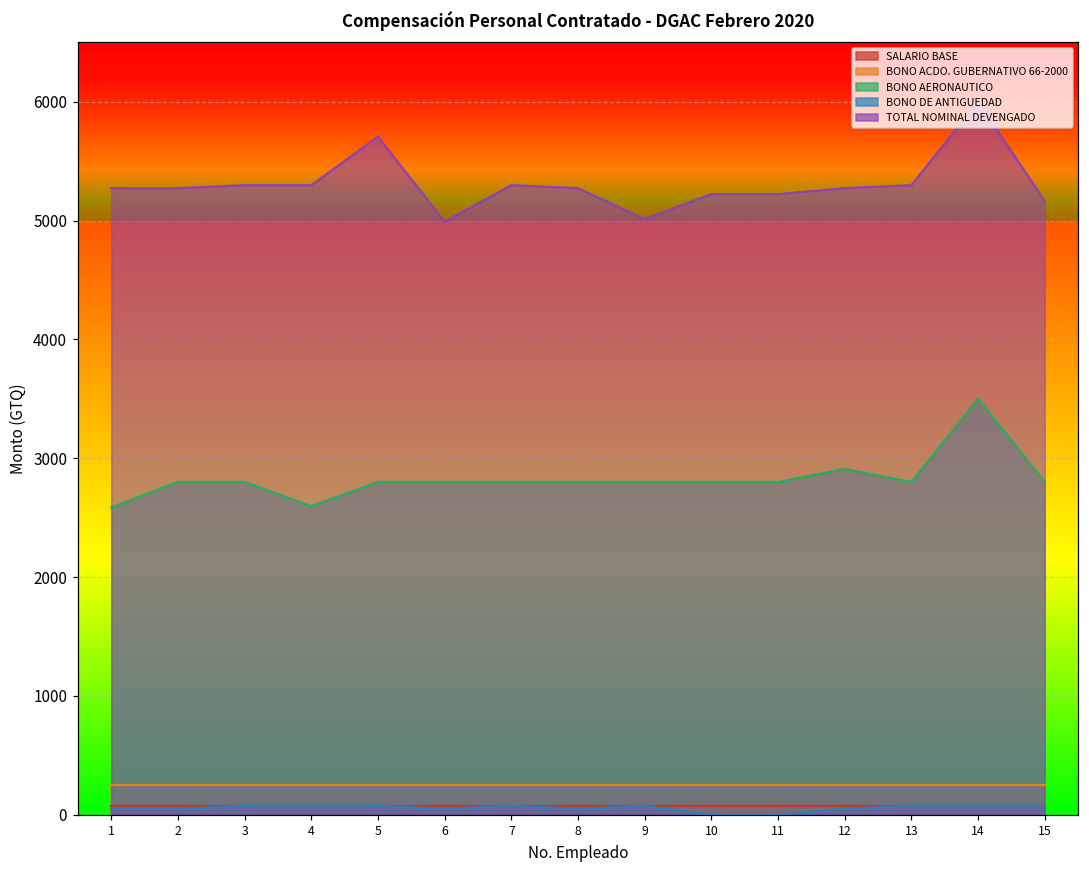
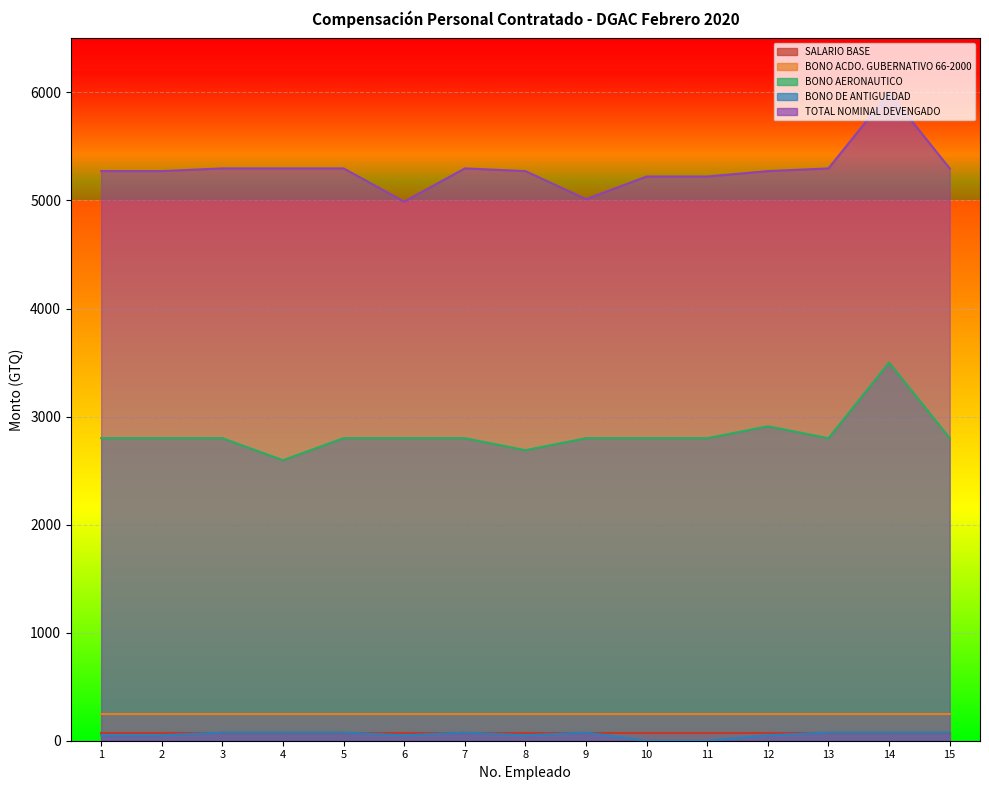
  {
    "SALARIO BASE": {
      "10": 70,
      "11": 70
    },
    "BONO ACDO. GUBERNATIVO 66-2000": {
      "1": 250,
      "2": 250,
      "3": 250,
      "4": 250,
      "5": 250,
      "6": 250,
      "7": 250,
      "8": 250,
      "9": 250,
      "10": 250,
      "11": 250,
      "12": 250,
      "13": 250,
      "14": 250,
      "15": 250
    },
    "BONO AERONAUTICO": {
-     "1": 2590,
+     "1": 2800,
      "2": 2800,
      "3": 2800,
      "4": 2600,
      "5": 2800,
      "6": 2800,
      "7": 2800,
-     "8": 2800,
+     "8": 2690,
      "9": 2800,
      "10": 2800,
      "11": 2800,
      "12": 2910,
      "13": 2800,
      "14": 3500,
      "15": 2800
    },
    "BONO DE ANTIGUEDAD": {
      "10": 0,
      "11": 0
    },
    "TOTAL NOMINAL DEVENGADO": {
      "1": 5270,
      "2": 5270,
      "3": 5300,
      "4": 5300,
-     "5": 5700,
+     "5": 5300,
      "6": 4990,
      "7": 5300,
      "8": 5270,
      "9": 5010,
      "10": 5220,
      "11": 5220,
      "12": 5270,
      "13": 5300,
-     "15": 5170
+     "15": 5300
    }
  }
